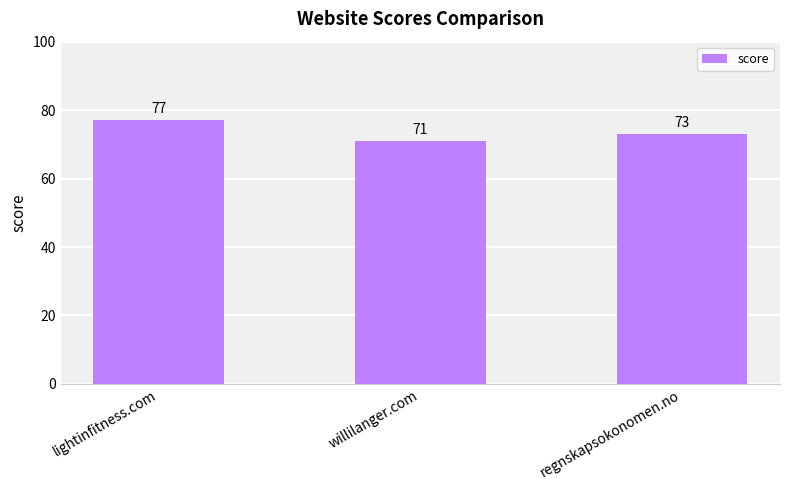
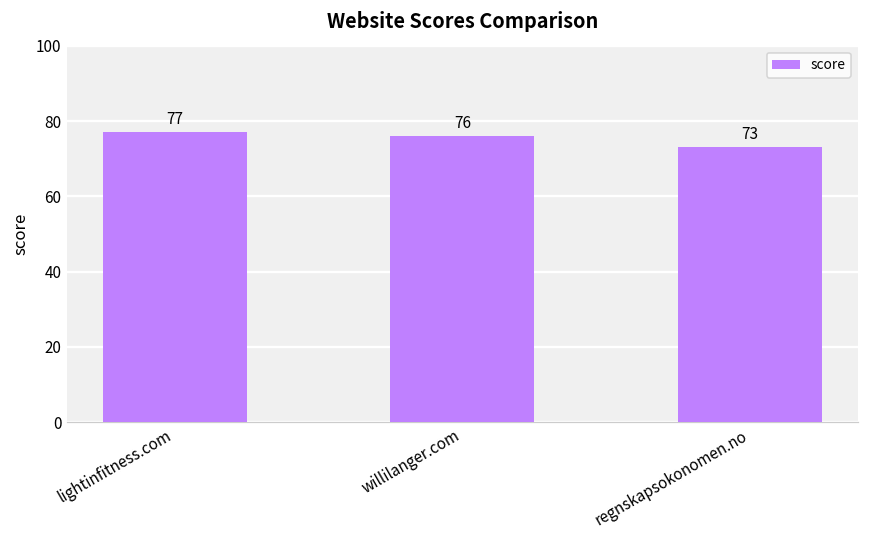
  {
    "lightinfitness.com": 77,
-   "willilanger.com": 71,
+   "willilanger.com": 76,
    "regnskapsokonomen.no": 73
  }
